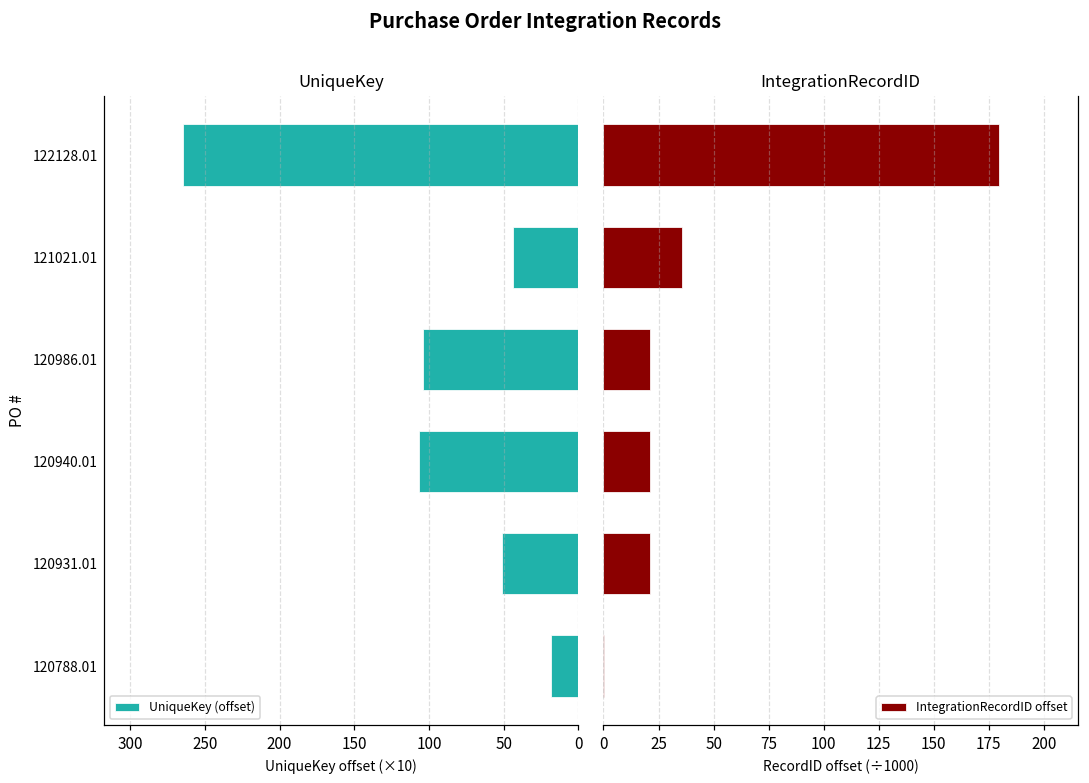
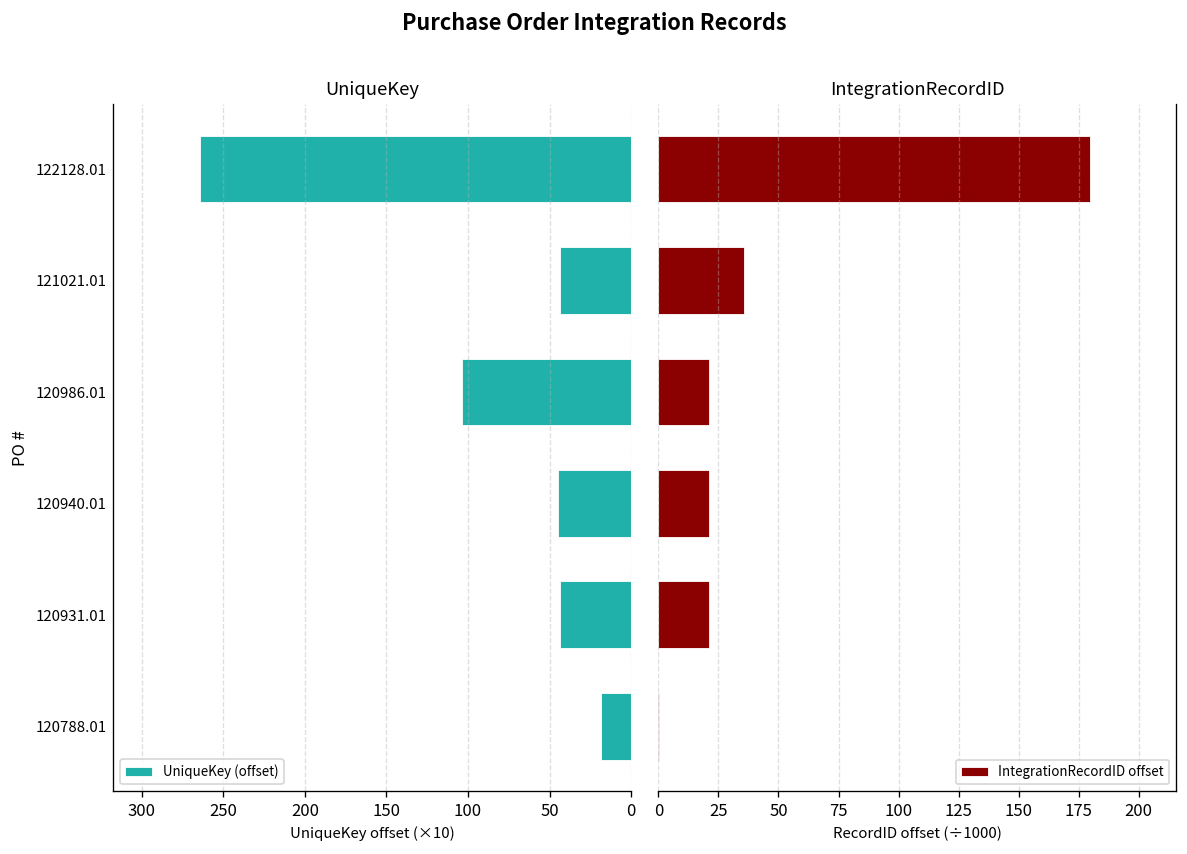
  {
    "UniqueKey": {
      "122128.01": 265,
      "121021.01": 44,
      "120986.01": 104,
-     "120940.01": 107,
-     "120931.01": 51,
+     "120940.01": 45,
+     "120931.01": 44,
      "120788.01": 18
    }
  }
